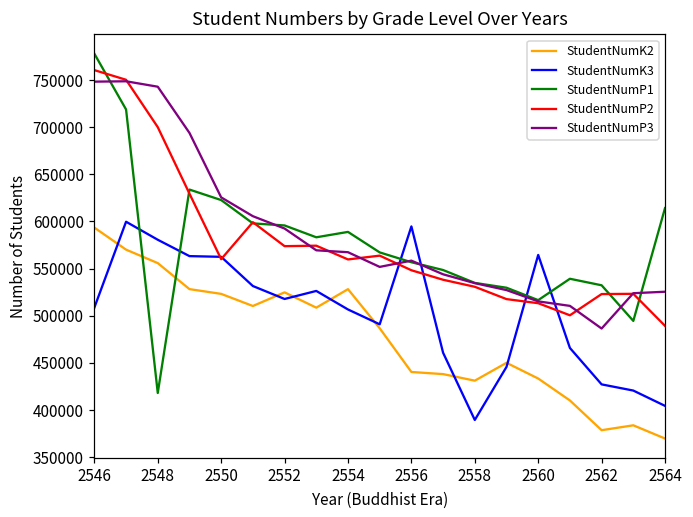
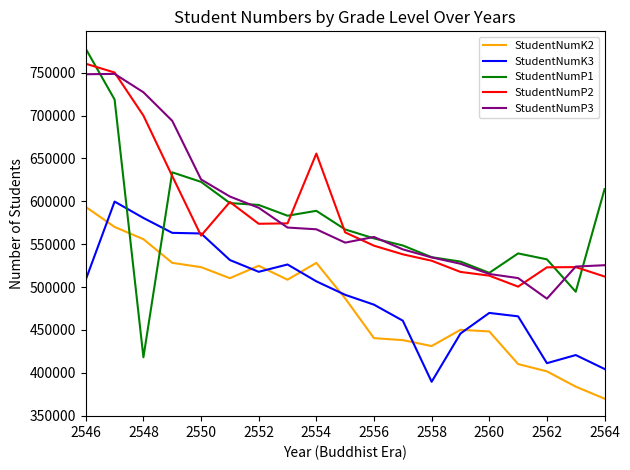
  {
    "StudentNumK2": {
      "2546": 590000,
      "2548": 560000,
      "2550": 520000,
      "2552": 520000,
      "2554": 530000,
      "2556": 440000,
      "2558": 430000,
-     "2560": 430000,
-     "2562": 380000,
+     "2560": 450000,
+     "2562": 400000,
      "2564": 370000
    },
    "StudentNumK3": {
      "2546": 510000,
      "2548": 580000,
      "2552": 520000,
      "2554": 510000,
-     "2556": 590000,
+     "2556": 480000,
      "2558": 390000,
-     "2560": 560000,
-     "2562": 430000,
+     "2560": 470000,
+     "2562": 410000,
      "2564": 400000
    },
    "StudentNumP1": {
      "2546": 780000,
      "2548": 420000,
      "2552": 600000,
      "2554": 590000,
      "2562": 530000,
      "2564": 610000
    },
    "StudentNumP2": {
      "2546": 760000,
      "2548": 700000,
      "2552": 570000,
-     "2554": 560000,
+     "2554": 660000,
      "2556": 550000,
      "2558": 530000,
      "2562": 520000,
-     "2564": 490000
+     "2564": 510000
    },
    "StudentNumP3": {
      "2546": 750000,
-     "2548": 740000,
+     "2548": 730000,
      "2552": 590000,
      "2554": 570000,
      "2562": 490000,
      "2564": 530000
    }
  }
